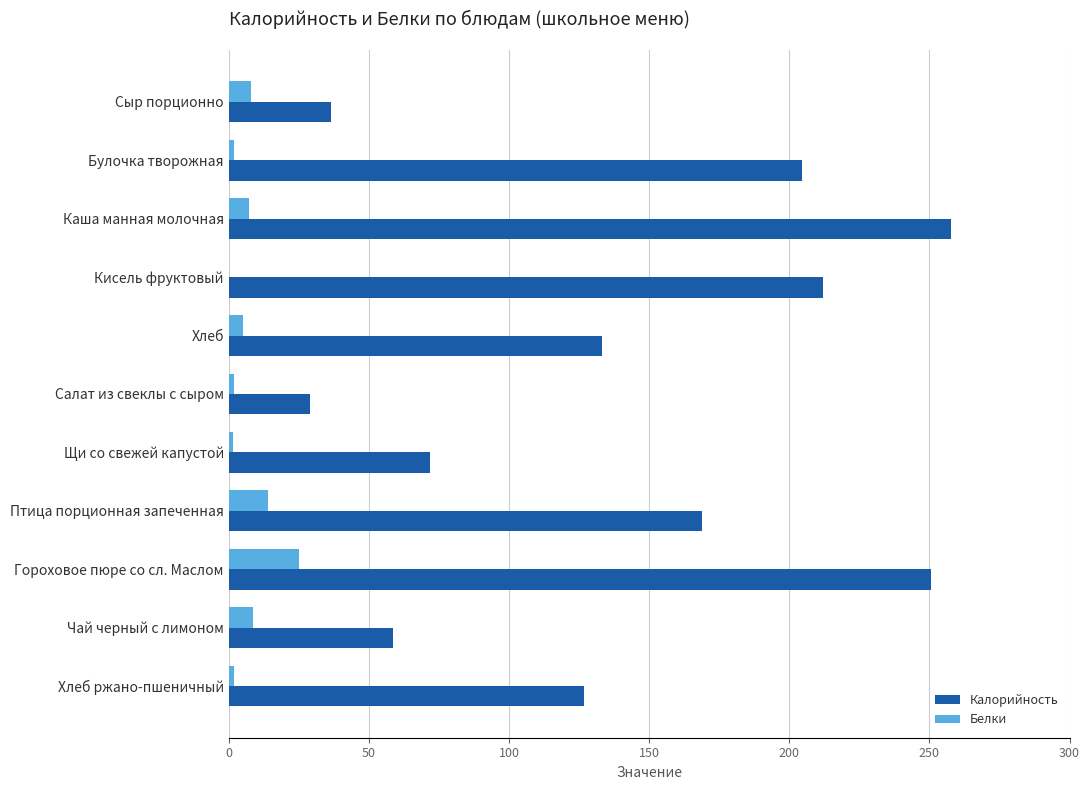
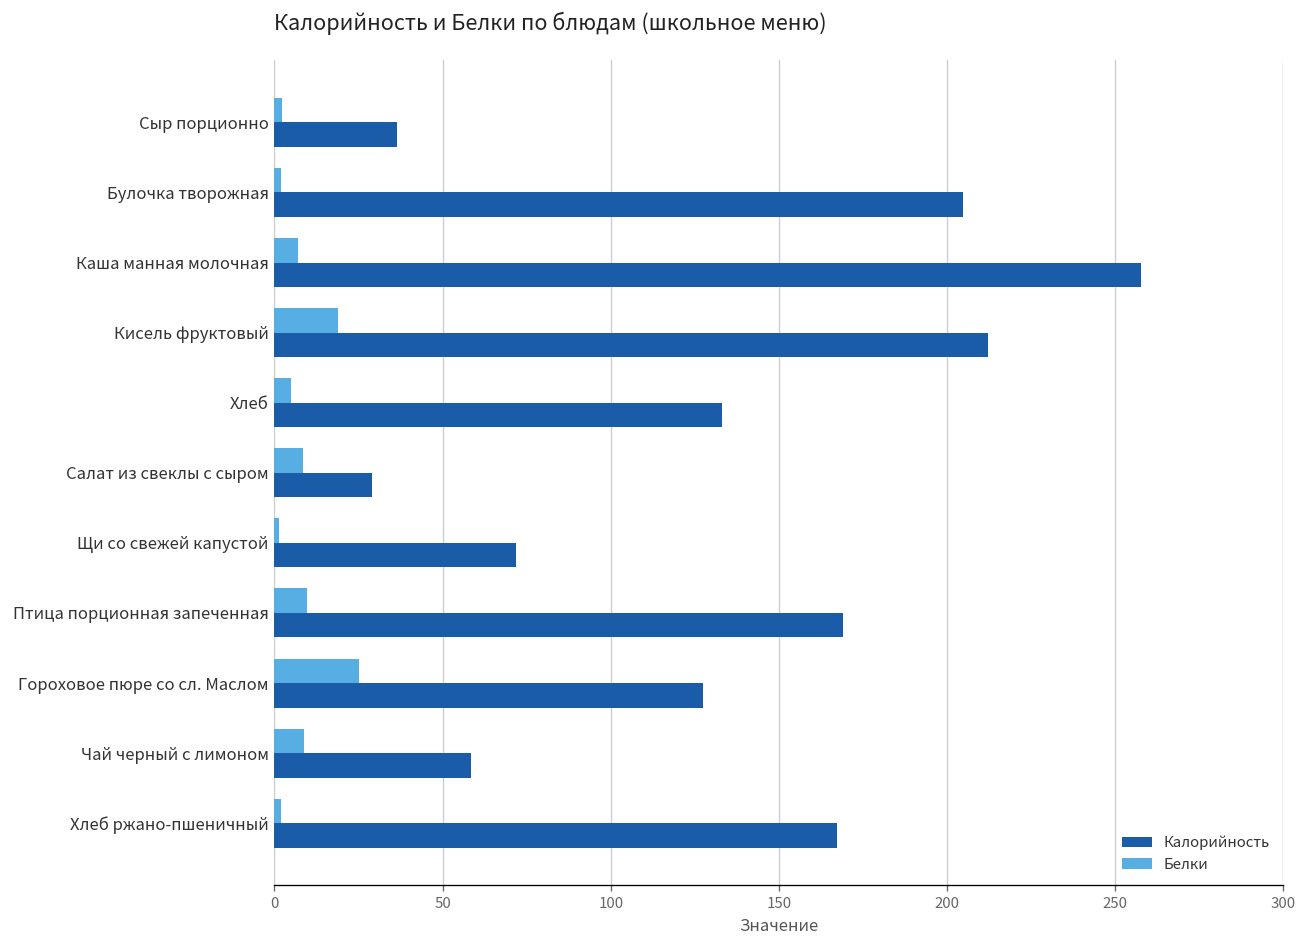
  {
    "Калорийность": {
      "Сыр порционно": 36,
      "Булочка творожная": 205,
      "Каша манная молочная": 258,
      "Кисель фруктовый": 212,
      "Хлеб": 133,
      "Салат из свеклы с сыром": 29,
      "Щи со свежей капустой": 72,
      "Птица порционная запеченная": 169,
-     "Гороховое пюре со сл. Маслом": 250,
+     "Гороховое пюре со сл. Маслом": 127,
      "Чай черный с лимоном": 59,
-     "Хлеб ржано-пшеничный": 127
+     "Хлеб ржано-пшеничный": 167
    },
    "Белки": {
-     "Сыр порционно": 8,
+     "Сыр порционно": 2,
      "Булочка творожная": 2,
      "Каша манная молочная": 7,
-     "Кисель фруктовый": 0,
+     "Кисель фруктовый": 19,
      "Хлеб": 5,
-     "Салат из свеклы с сыром": 2,
+     "Салат из свеклы с сыром": 9,
      "Щи со свежей капустой": 1,
-     "Птица порционная запеченная": 14,
+     "Птица порционная запеченная": 10,
      "Гороховое пюре со сл. Маслом": 25,
      "Чай черный с лимоном": 9,
      "Хлеб ржано-пшеничный": 2
    }
  }
